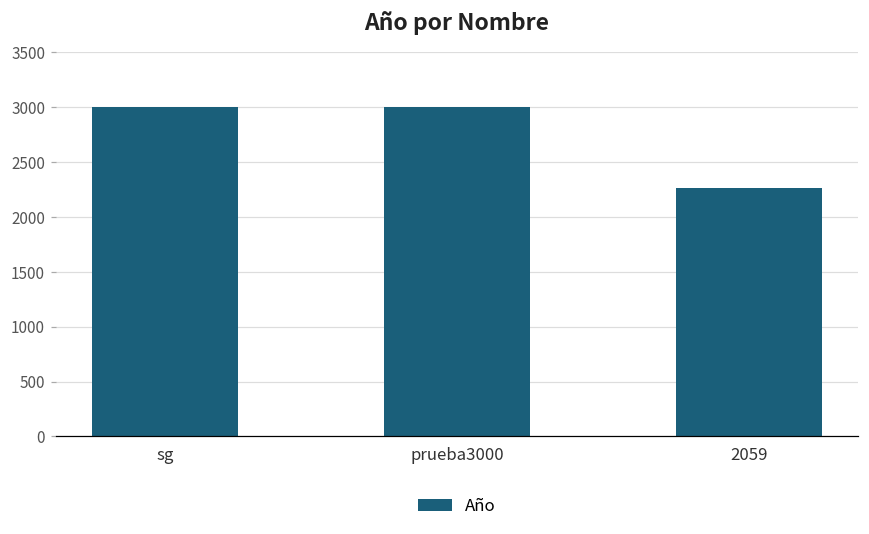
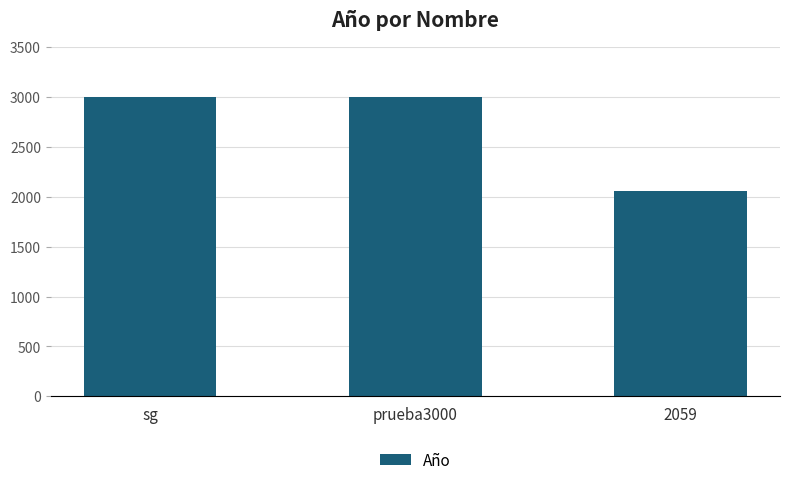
  {
    "sg": 3000,
    "prueba3000": 3000,
-   "2059": 2300
+   "2059": 2100
  }
